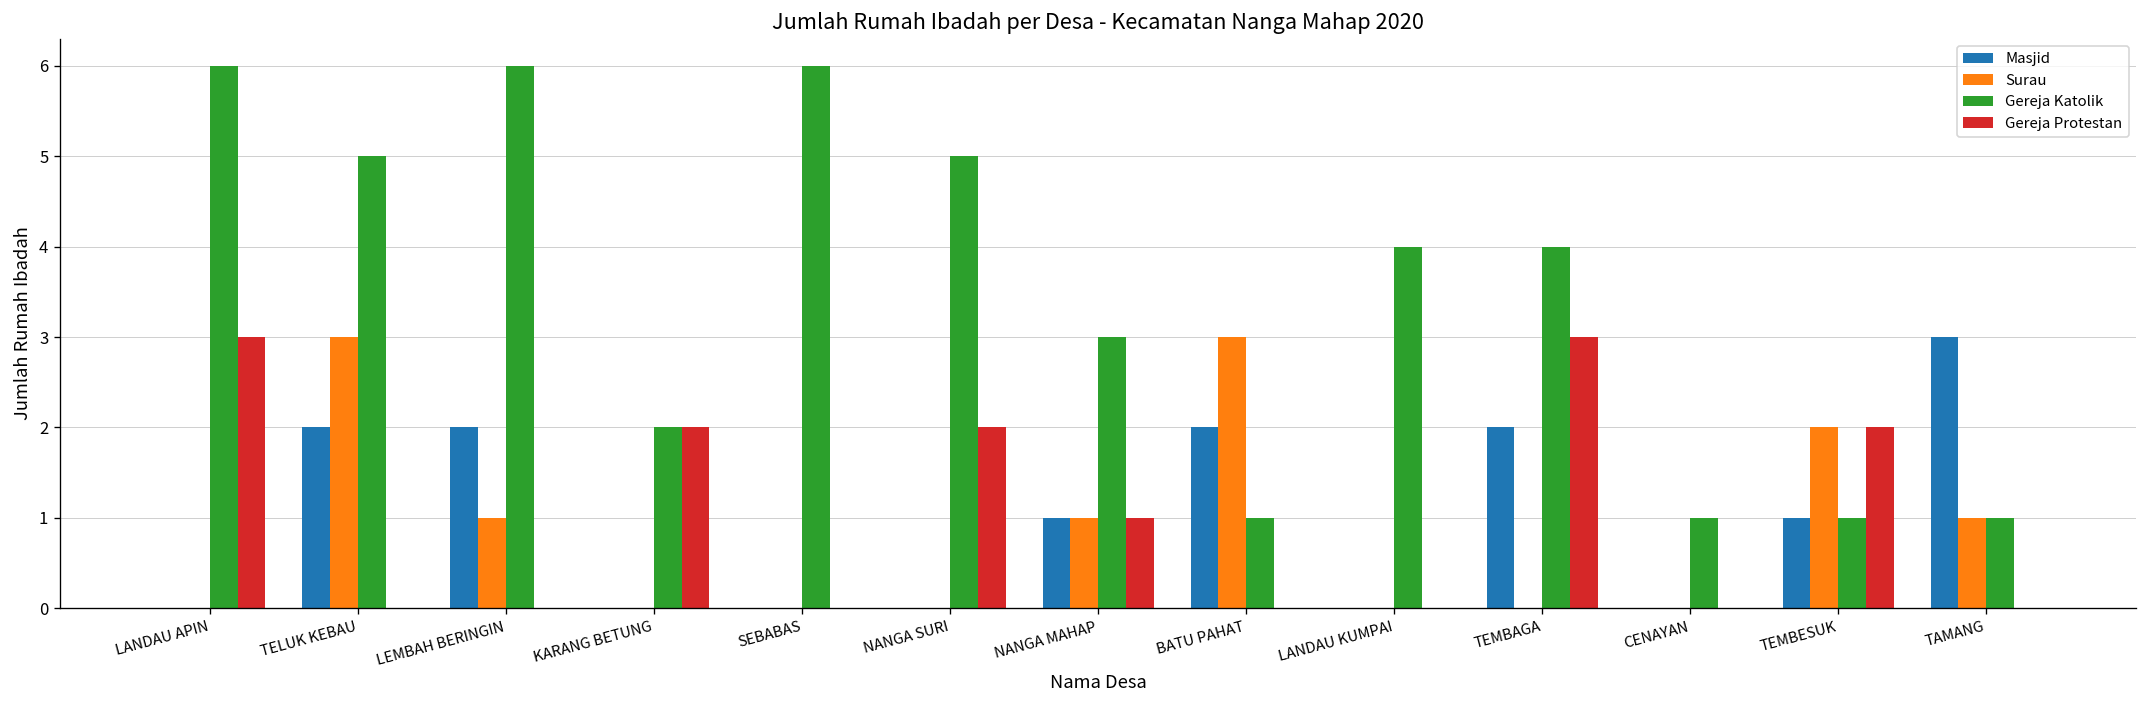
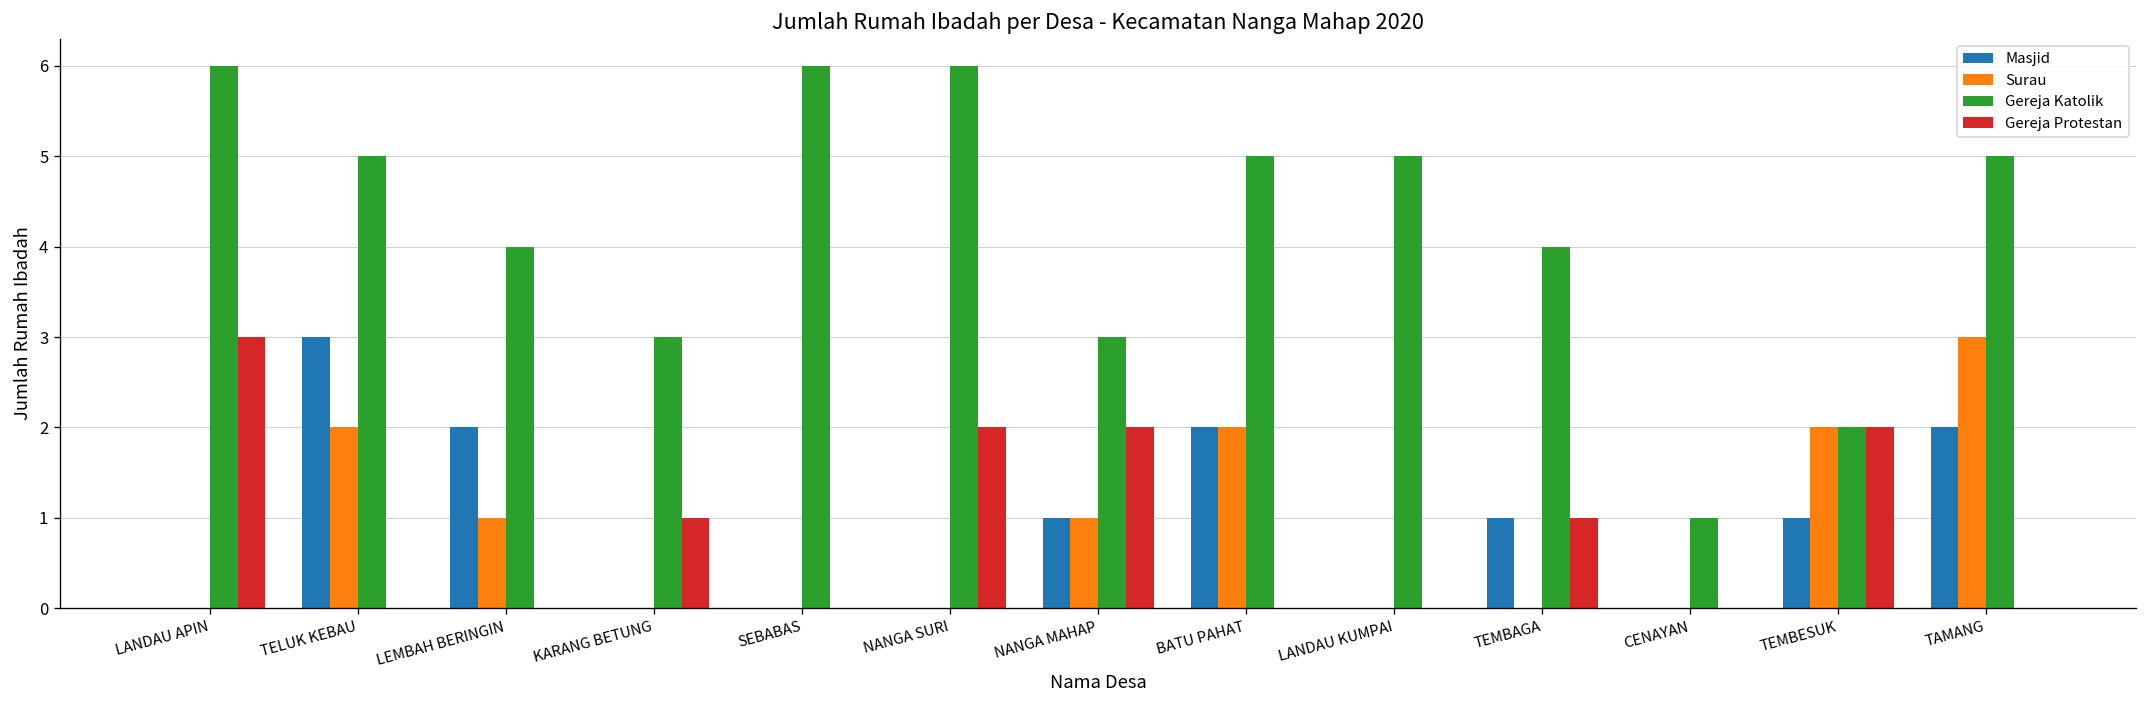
  {
    "Masjid": {
      "LANDAU APIN": 0,
-     "TELUK KEBAU": 2,
+     "TELUK KEBAU": 3,
      "LEMBAH BERINGIN": 2,
      "KARANG BETUNG": 0,
      "SEBABAS": 0,
      "NANGA SURI": 0,
      "NANGA MAHAP": 1,
      "BATU PAHAT": 2,
      "LANDAU KUMPAI": 0,
-     "TEMBAGA": 2,
+     "TEMBAGA": 1,
      "CENAYAN": 0,
      "TEMBESUK": 1,
-     "TAMANG": 3
+     "TAMANG": 2
    },
    "Surau": {
      "LANDAU APIN": 0,
-     "TELUK KEBAU": 3,
+     "TELUK KEBAU": 2,
      "LEMBAH BERINGIN": 1,
      "KARANG BETUNG": 0,
      "SEBABAS": 0,
      "NANGA SURI": 0,
      "NANGA MAHAP": 1,
-     "BATU PAHAT": 3,
+     "BATU PAHAT": 2,
      "LANDAU KUMPAI": 0,
      "TEMBAGA": 0,
      "CENAYAN": 0,
      "TEMBESUK": 2,
-     "TAMANG": 1
+     "TAMANG": 3
    },
    "Gereja Katolik": {
      "LANDAU APIN": 6,
      "TELUK KEBAU": 5,
-     "LEMBAH BERINGIN": 6,
-     "KARANG BETUNG": 2,
+     "LEMBAH BERINGIN": 4,
+     "KARANG BETUNG": 3,
      "SEBABAS": 6,
-     "NANGA SURI": 5,
+     "NANGA SURI": 6,
      "NANGA MAHAP": 3,
-     "BATU PAHAT": 1,
-     "LANDAU KUMPAI": 4,
+     "BATU PAHAT": 5,
+     "LANDAU KUMPAI": 5,
      "TEMBAGA": 4,
      "CENAYAN": 1,
-     "TEMBESUK": 1,
-     "TAMANG": 1
+     "TEMBESUK": 2,
+     "TAMANG": 5
    },
    "Gereja Protestan": {
      "LANDAU APIN": 3,
      "TELUK KEBAU": 0,
      "LEMBAH BERINGIN": 0,
-     "KARANG BETUNG": 2,
+     "KARANG BETUNG": 1,
      "SEBABAS": 0,
      "NANGA SURI": 2,
-     "NANGA MAHAP": 1,
+     "NANGA MAHAP": 2,
      "BATU PAHAT": 0,
      "LANDAU KUMPAI": 0,
-     "TEMBAGA": 3,
+     "TEMBAGA": 1,
      "CENAYAN": 0,
      "TEMBESUK": 2,
      "TAMANG": 0
    }
  }
